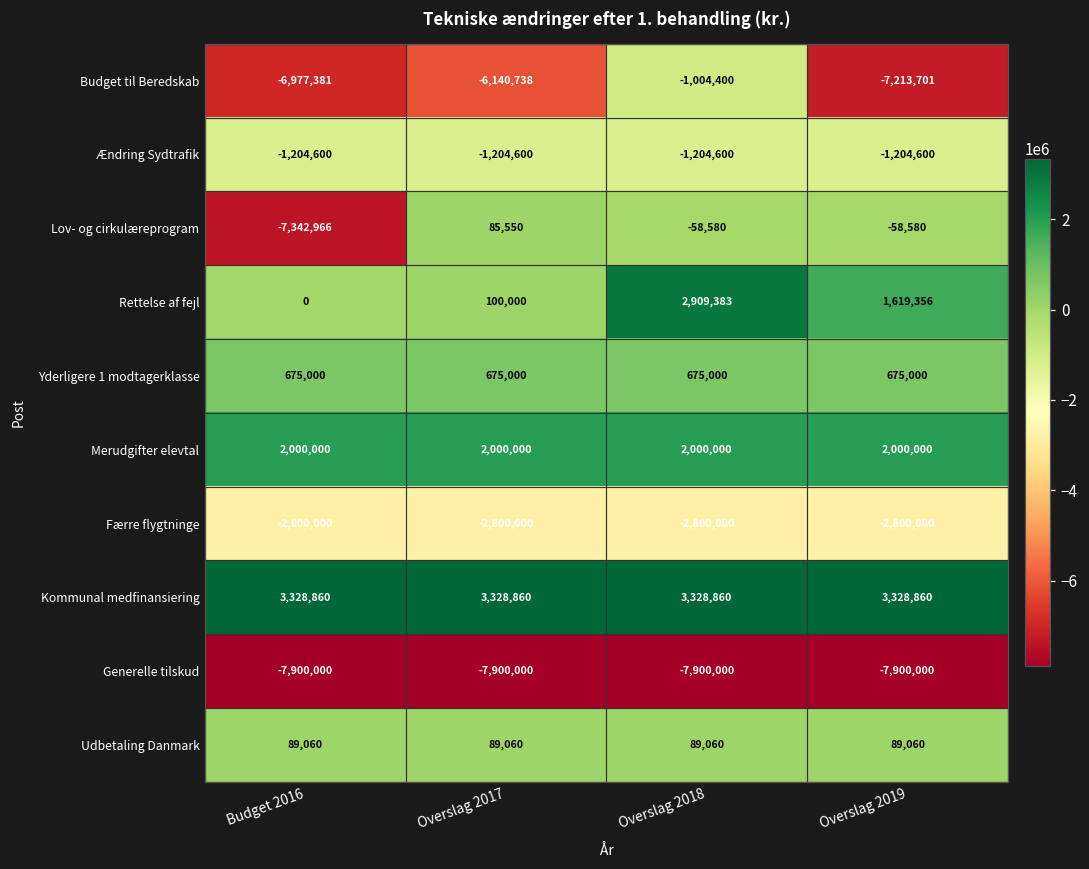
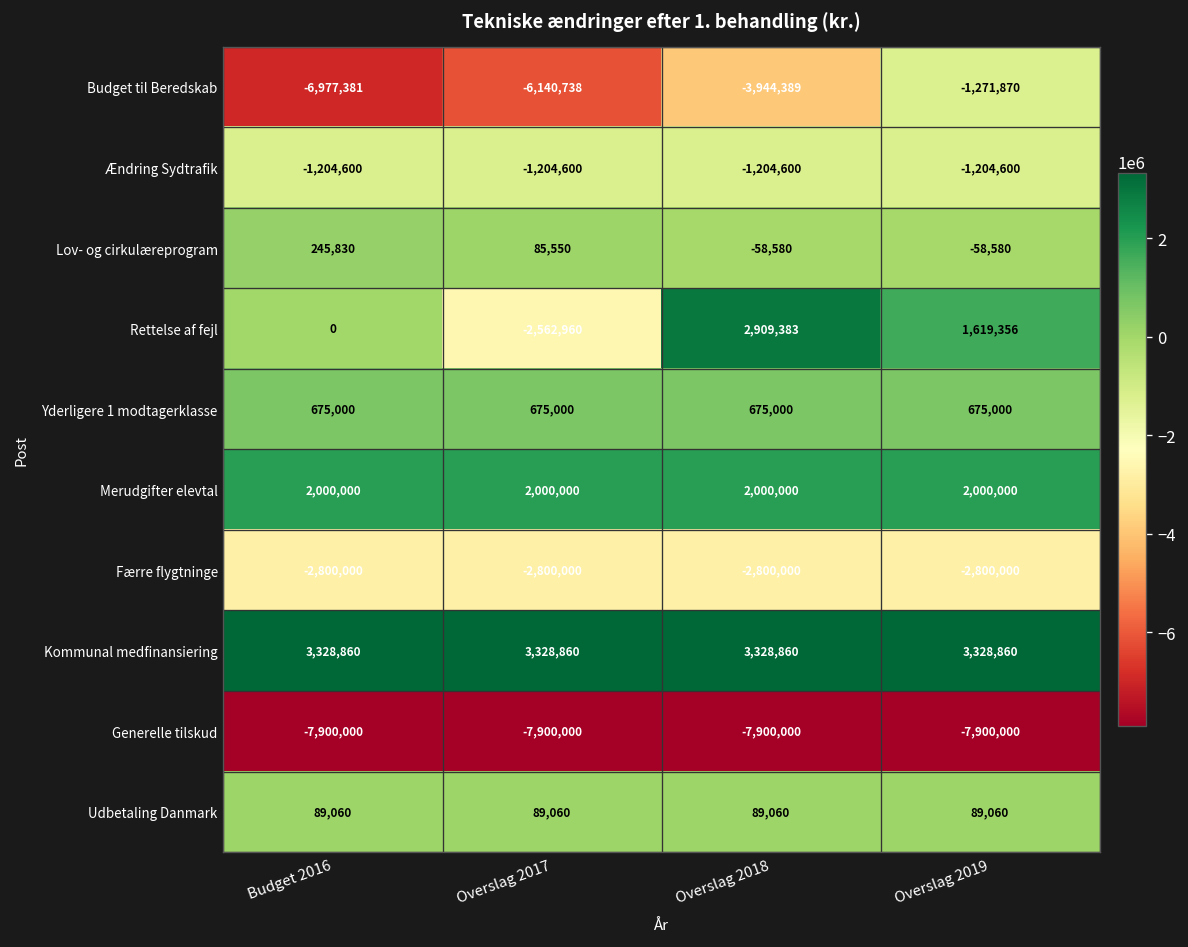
  {
    "Budget til Beredskab": {
      "Budget 2016": "-6,977,381",
      "Overslag 2017": "-6,140,738",
-     "Overslag 2018": "-1,004,400",
-     "Overslag 2019": "-7,213,701"
+     "Overslag 2018": "-3,944,389",
+     "Overslag 2019": "-1,271,870"
    },
    "Ændring Sydtrafik": {
      "Budget 2016": "-1,204,600",
      "Overslag 2017": "-1,204,600",
      "Overslag 2018": "-1,204,600",
      "Overslag 2019": "-1,204,600"
    },
    "Lov- og cirkulæreprogram": {
-     "Budget 2016": "-7,342,966",
+     "Budget 2016": "245,830",
      "Overslag 2017": "85,550",
      "Overslag 2018": "-58,580",
      "Overslag 2019": "-58,580"
    },
    "Rettelse af fejl": {
      "Budget 2016": "0",
-     "Overslag 2017": "100,000",
+     "Overslag 2017": "-2,562,960",
      "Overslag 2018": "2,909,383",
      "Overslag 2019": "1,619,356"
    },
    "Yderligere 1 modtagerklasse": {
      "Budget 2016": "675,000",
      "Overslag 2017": "675,000",
      "Overslag 2018": "675,000",
      "Overslag 2019": "675,000"
    },
    "Merudgifter elevtal": {
      "Budget 2016": "2,000,000",
      "Overslag 2017": "2,000,000",
      "Overslag 2018": "2,000,000",
      "Overslag 2019": "2,000,000"
    },
    "Færre flygtninge": {
      "Budget 2016": "-2,800,000",
      "Overslag 2017": "-2,800,000",
      "Overslag 2018": "-2,800,000",
      "Overslag 2019": "-2,800,000"
    },
    "Kommunal medfinansiering": {
      "Budget 2016": "3,328,860",
      "Overslag 2017": "3,328,860",
      "Overslag 2018": "3,328,860",
      "Overslag 2019": "3,328,860"
    },
    "Generelle tilskud": {
      "Budget 2016": "-7,900,000",
      "Overslag 2017": "-7,900,000",
      "Overslag 2018": "-7,900,000",
      "Overslag 2019": "-7,900,000"
    },
    "Udbetaling Danmark": {
      "Budget 2016": "89,060",
      "Overslag 2017": "89,060",
      "Overslag 2018": "89,060",
      "Overslag 2019": "89,060"
    }
  }
